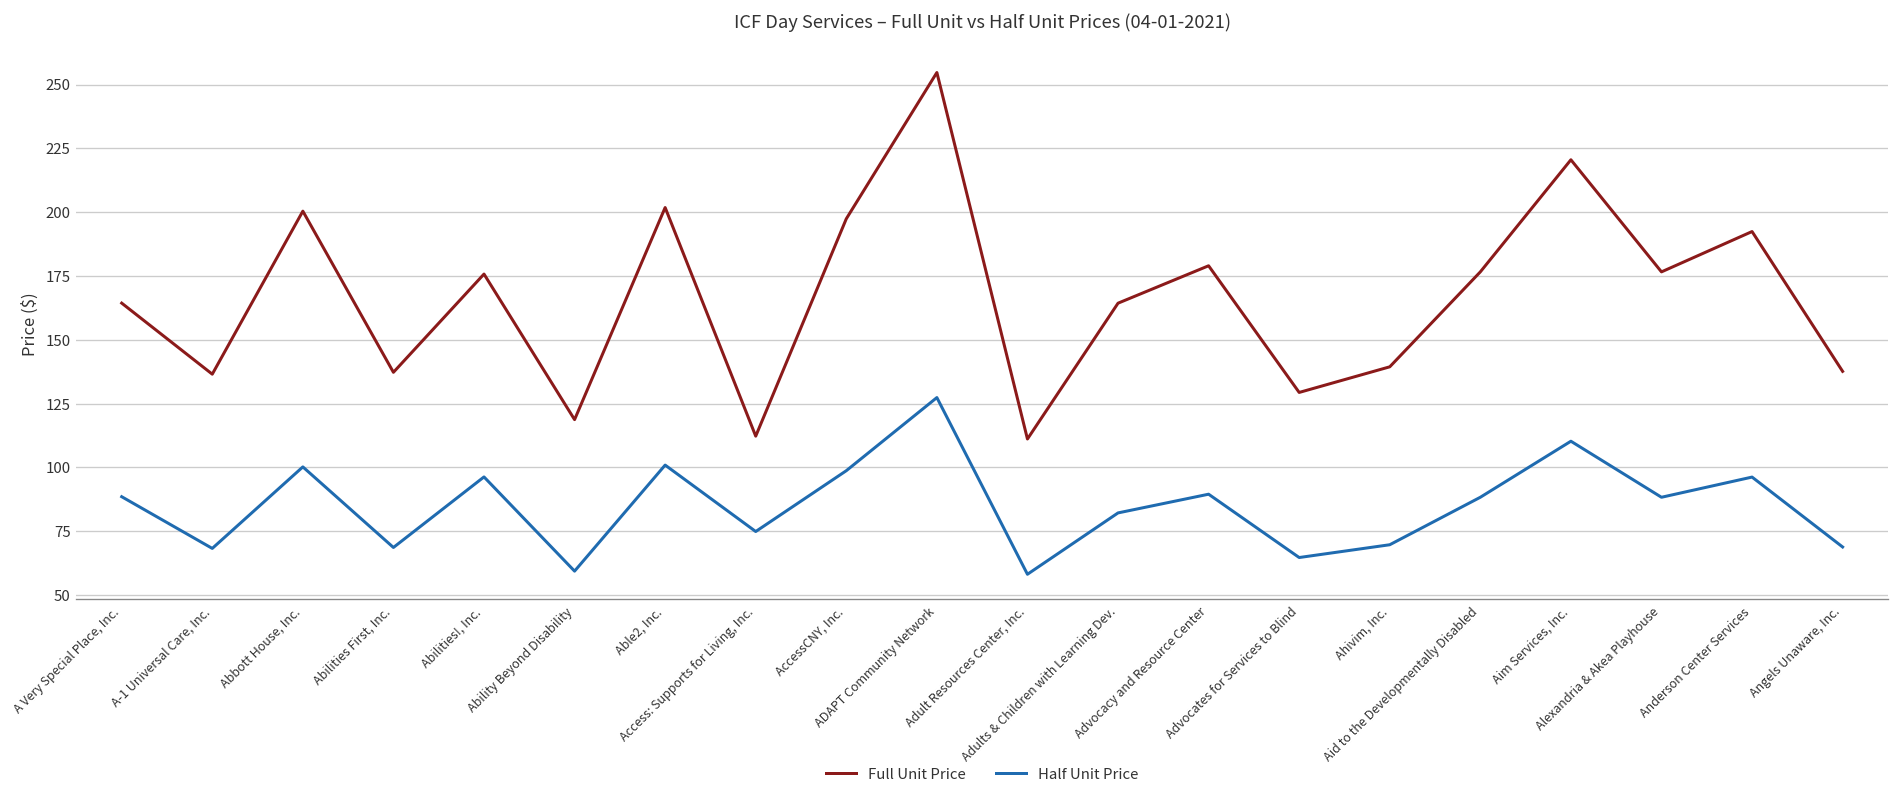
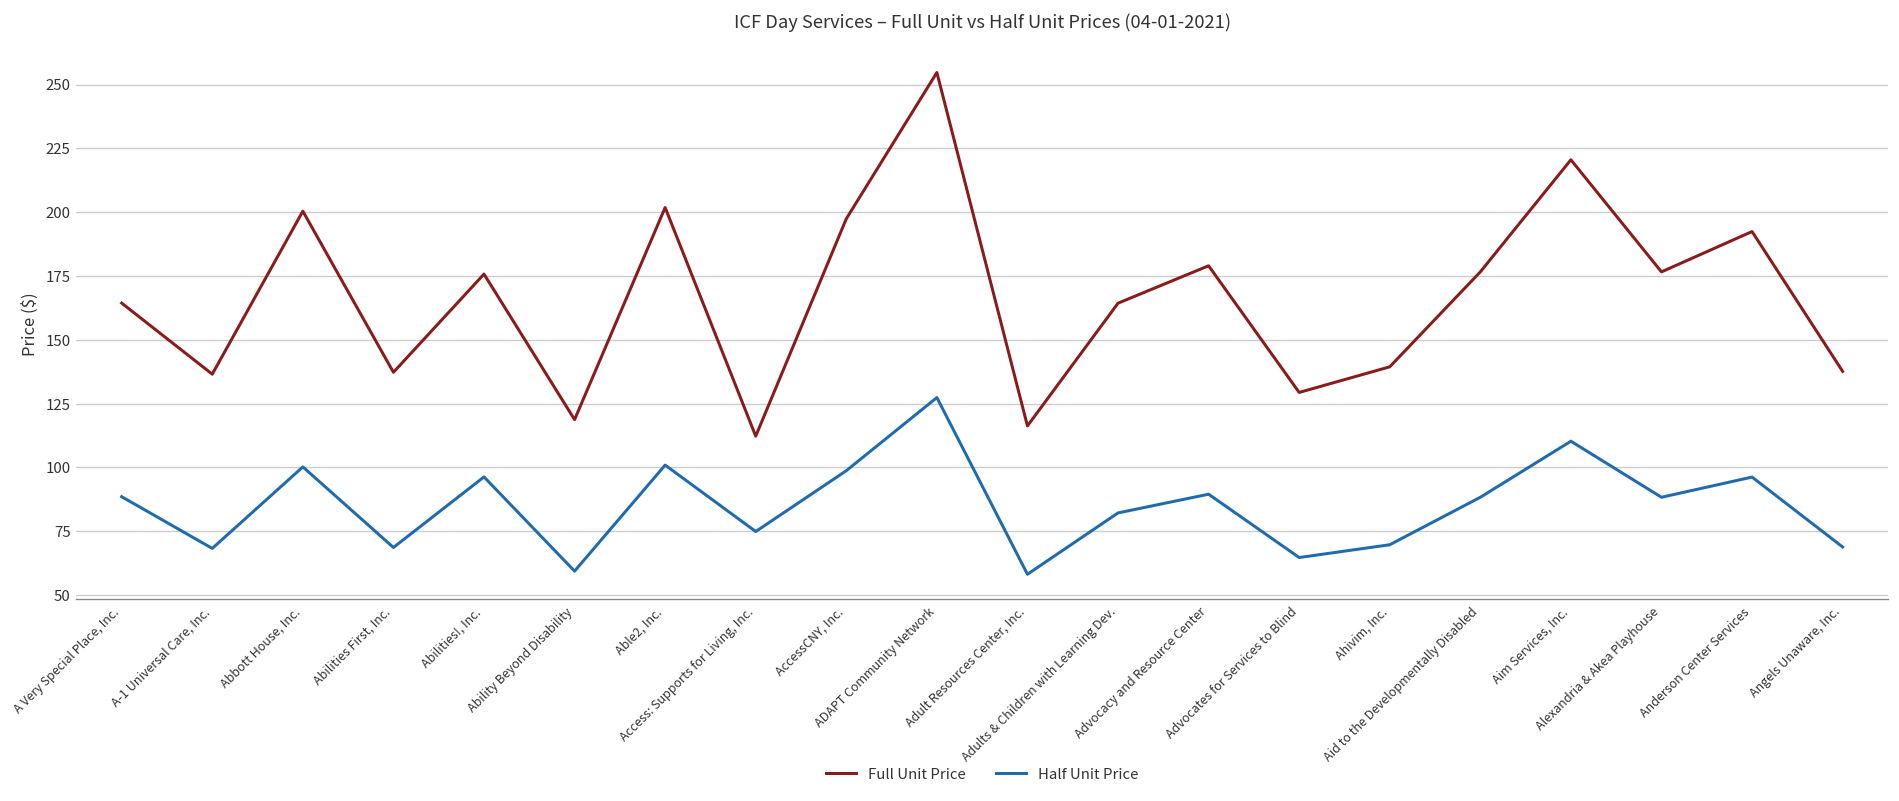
  {
    "Full Unit Price": {
      "A Very Special Place, Inc.": 164,
      "A-1 Universal Care, Inc.": 137,
      "Abbott House, Inc.": 200,
      "Abilities First, Inc.": 137,
      "Abilities!, Inc.": 176,
      "Ability Beyond Disability": 119,
      "Able2, Inc.": 202,
      "Access: Supports for Living, Inc.": 112,
      "AccessCNY, Inc.": 197,
      "ADAPT Community Network": 255,
-     "Adult Resources Center, Inc.": 111,
+     "Adult Resources Center, Inc.": 116,
      "Adults & Children with Learning Dev.": 164,
      "Advocacy and Resource Center": 179,
      "Advocates for Services to Blind": 129,
      "Ahivim, Inc.": 139,
      "Aid to the Developmentally Disabled": 177,
      "Aim Services, Inc.": 221,
      "Alexandria & Akea Playhouse": 177,
      "Anderson Center Services": 192,
      "Angels Unaware, Inc.": 138
    },
    "Half Unit Price": {
      "A Very Special Place, Inc.": 89,
      "A-1 Universal Care, Inc.": 68,
      "Abbott House, Inc.": 100,
      "Abilities First, Inc.": 69,
      "Abilities!, Inc.": 96,
      "Ability Beyond Disability": 59,
      "Able2, Inc.": 101,
      "Access: Supports for Living, Inc.": 75,
      "AccessCNY, Inc.": 99,
      "ADAPT Community Network": 127,
      "Adult Resources Center, Inc.": 58,
      "Adults & Children with Learning Dev.": 82,
      "Advocacy and Resource Center": 90,
      "Advocates for Services to Blind": 65,
      "Ahivim, Inc.": 70,
      "Aid to the Developmentally Disabled": 88,
      "Aim Services, Inc.": 110,
      "Alexandria & Akea Playhouse": 88,
      "Anderson Center Services": 96,
      "Angels Unaware, Inc.": 69
    }
  }
